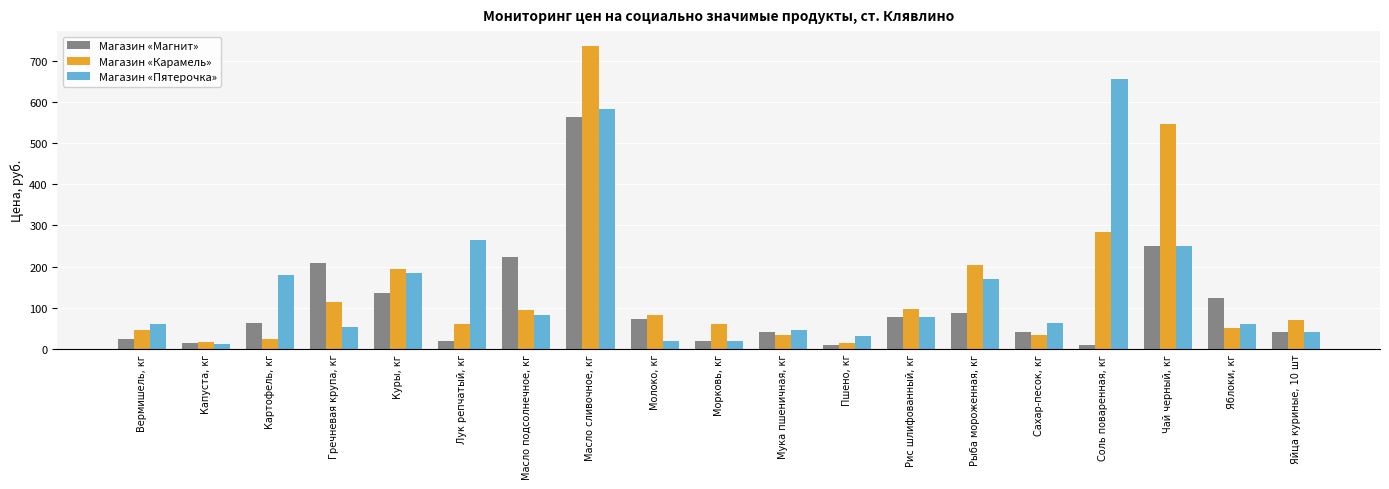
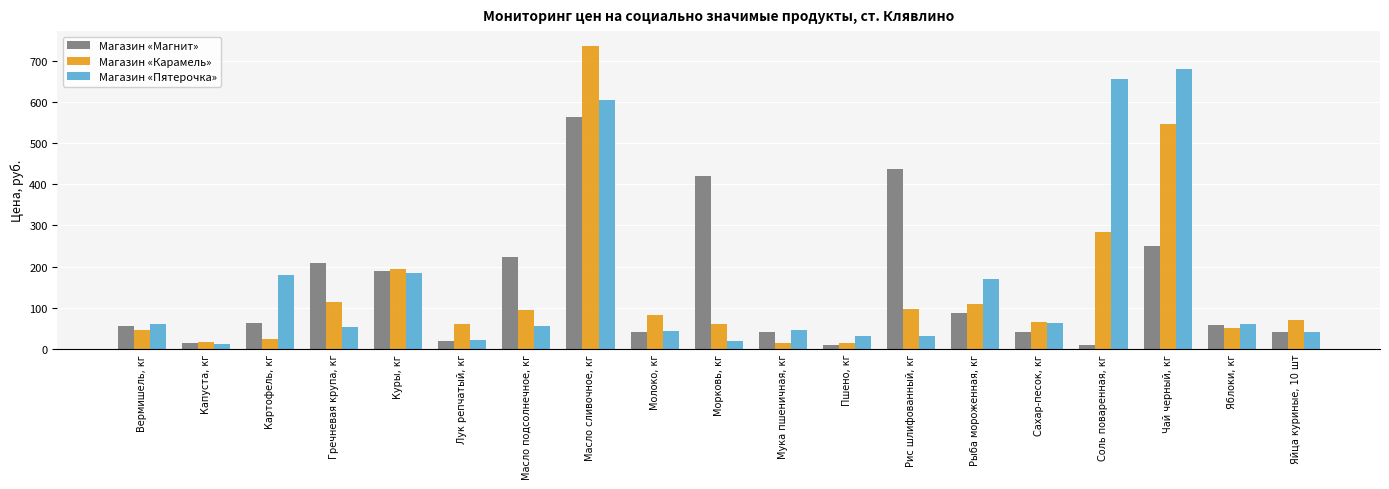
  {
    "Магазин «Магнит»": {
-     "Вермишель, кг": 20,
+     "Вермишель, кг": 50,
      "Капуста, кг": 10,
      "Картофель, кг": 60,
      "Гречневая крупа, кг": 210,
-     "Куры, кг": 140,
+     "Куры, кг": 190,
      "Лук репчатый, кг": 20,
      "Масло подсолнечное, кг": 220,
      "Масло сливочное, кг": 560,
-     "Молоко, кг": 70,
-     "Морковь, кг": 20,
+     "Молоко, кг": 40,
+     "Морковь, кг": 420,
      "Мука пшеничная, кг": 40,
      "Пшено, кг": 10,
-     "Рис шлифованный, кг": 80,
+     "Рис шлифованный, кг": 440,
      "Рыба мороженная, кг": 90,
      "Сахар-песок, кг": 40,
      "Соль поваренная, кг": 10,
      "Чай черный, кг": 250,
-     "Яблоки, кг": 120,
+     "Яблоки, кг": 60,
      "Яйца куриные, 10 шт": 40
    },
    "Магазин «Карамель»": {
      "Вермишель, кг": 50,
      "Капуста, кг": 20,
      "Картофель, кг": 20,
      "Гречневая крупа, кг": 110,
      "Куры, кг": 190,
      "Лук репчатый, кг": 60,
      "Масло подсолнечное, кг": 90,
      "Масло сливочное, кг": 740,
      "Молоко, кг": 80,
      "Морковь, кг": 60,
-     "Мука пшеничная, кг": 30,
+     "Мука пшеничная, кг": 10,
      "Пшено, кг": 10,
      "Рис шлифованный, кг": 100,
-     "Рыба мороженная, кг": 200,
-     "Сахар-песок, кг": 30,
+     "Рыба мороженная, кг": 110,
+     "Сахар-песок, кг": 70,
      "Соль поваренная, кг": 280,
      "Чай черный, кг": 550,
      "Яблоки, кг": 50,
      "Яйца куриные, 10 шт": 70
    },
    "Магазин «Пятерочка»": {
      "Вермишель, кг": 60,
      "Капуста, кг": 10,
      "Картофель, кг": 180,
      "Гречневая крупа, кг": 50,
      "Куры, кг": 180,
-     "Лук репчатый, кг": 260,
-     "Масло подсолнечное, кг": 80,
-     "Масло сливочное, кг": 580,
-     "Молоко, кг": 20,
+     "Лук репчатый, кг": 20,
+     "Масло подсолнечное, кг": 60,
+     "Масло сливочное, кг": 610,
+     "Молоко, кг": 40,
      "Морковь, кг": 20,
      "Мука пшеничная, кг": 50,
      "Пшено, кг": 30,
-     "Рис шлифованный, кг": 80,
+     "Рис шлифованный, кг": 30,
      "Рыба мороженная, кг": 170,
      "Сахар-песок, кг": 60,
      "Соль поваренная, кг": 650,
-     "Чай черный, кг": 250,
+     "Чай черный, кг": 680,
      "Яблоки, кг": 60,
      "Яйца куриные, 10 шт": 40
    }
  }
